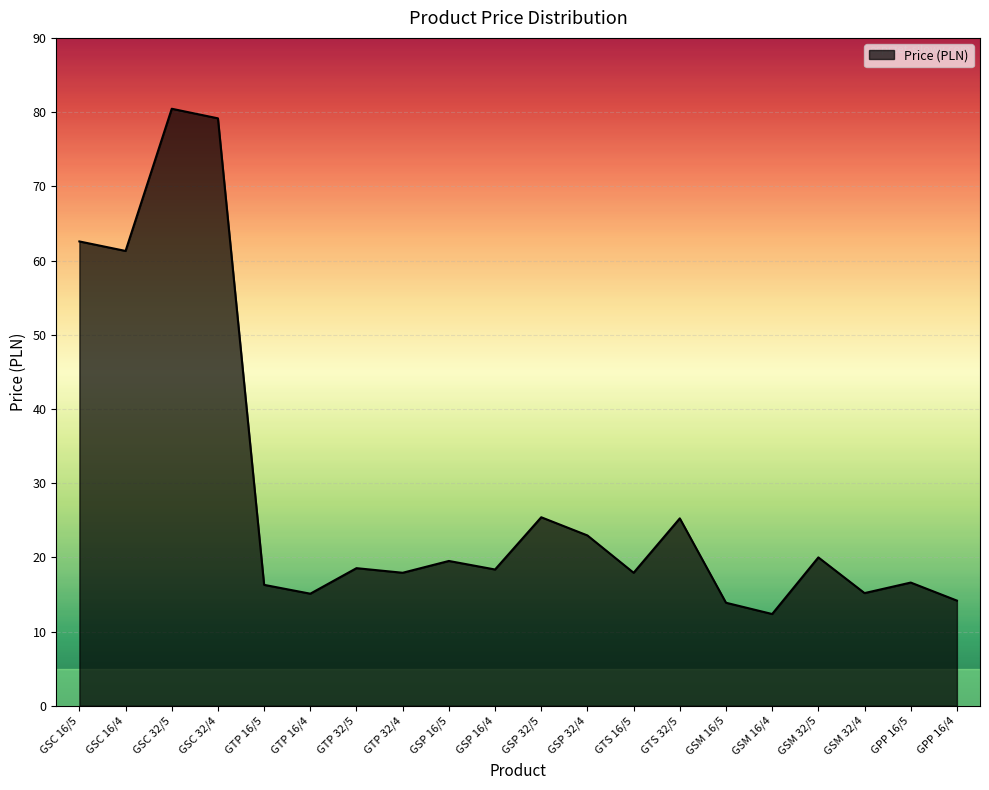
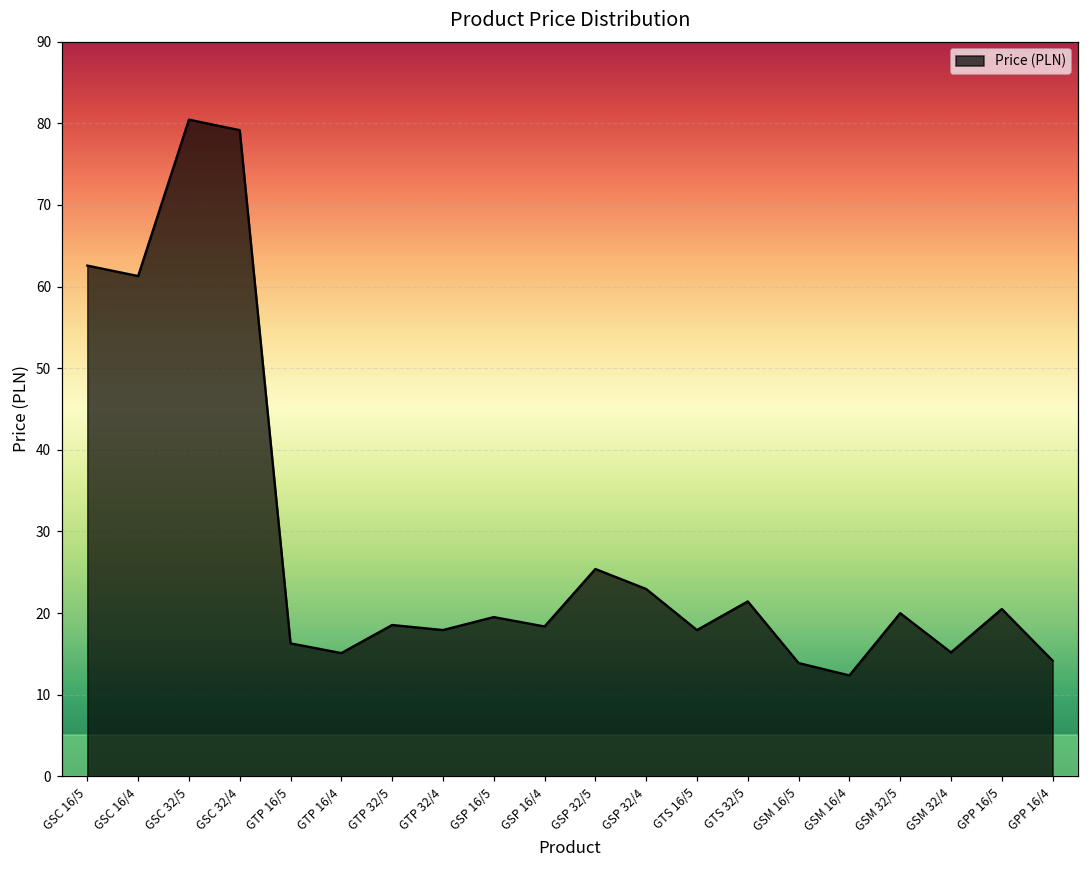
  {
    "GSC 16/5": 63,
    "GSC 16/4": 61,
    "GSC 32/5": 80,
    "GSC 32/4": 79,
    "GTP 16/5": 16,
    "GTP 16/4": 15,
    "GTP 32/5": 19,
    "GTP 32/4": 18,
    "GSP 16/5": 20,
    "GSP 16/4": 18,
    "GSP 32/5": 25,
    "GSP 32/4": 23,
    "GTS 16/5": 18,
-   "GTS 32/5": 25,
+   "GTS 32/5": 21,
    "GSM 16/5": 14,
    "GSM 16/4": 12,
    "GSM 32/5": 20,
    "GSM 32/4": 15,
-   "GPP 16/5": 17,
+   "GPP 16/5": 21,
    "GPP 16/4": 14
  }
